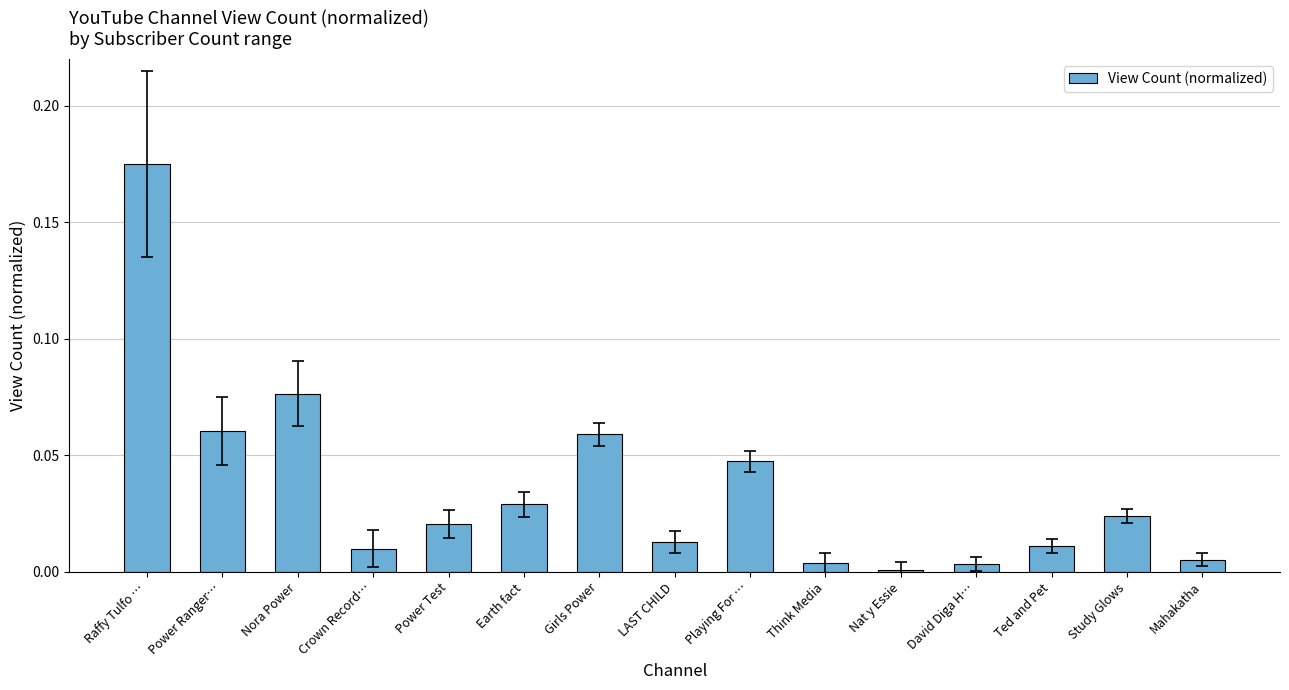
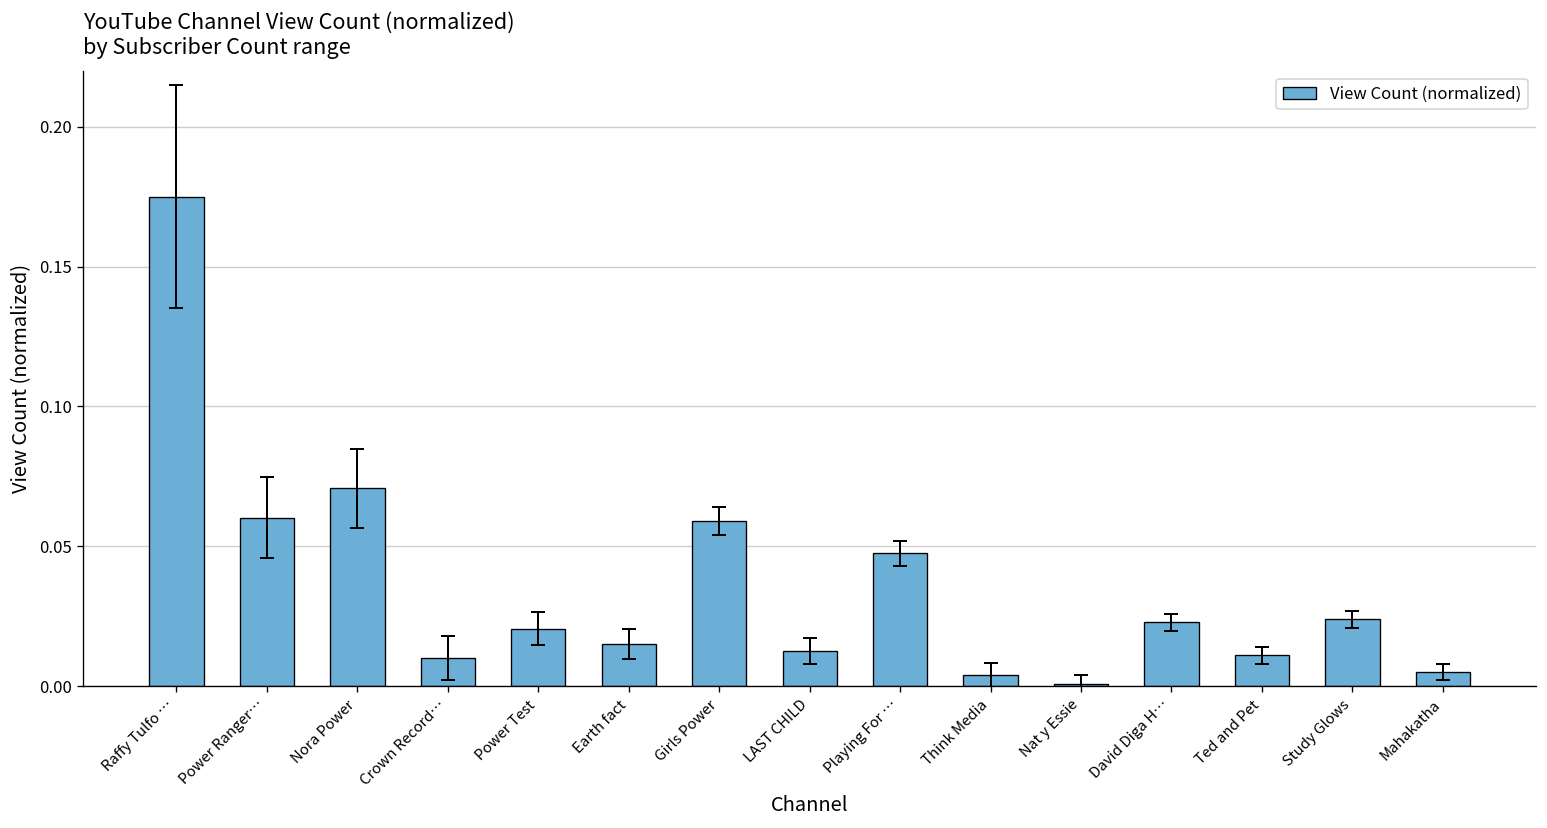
  {
    "View Count (normalized)": {
      "Raffy Tulfo …": 0.175,
      "Power Ranger…": 0.060,
-     "Nora Power": 0.076,
+     "Nora Power": 0.071,
      "Crown Record…": 0.010,
      "Power Test": 0.021,
-     "Earth fact": 0.029,
+     "Earth fact": 0.015,
      "Girls Power": 0.059,
      "LAST CHILD": 0.013,
      "Playing For …": 0.047,
      "Think Media": 0.004,
-     "David Diga H…": 0.003,
+     "David Diga H…": 0.023,
      "Ted and Pet": 0.011,
      "Study Glows": 0.024,
      "Mahakatha": 0.005
    }
  }
